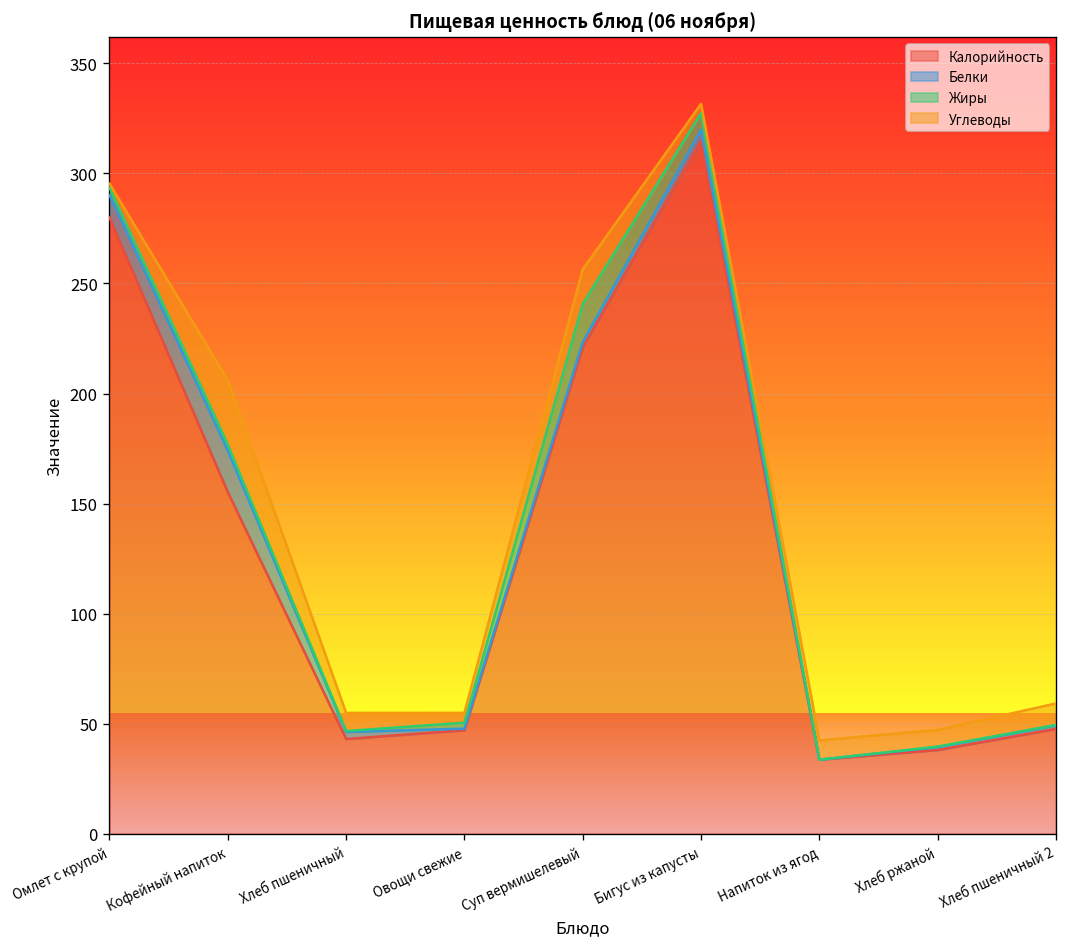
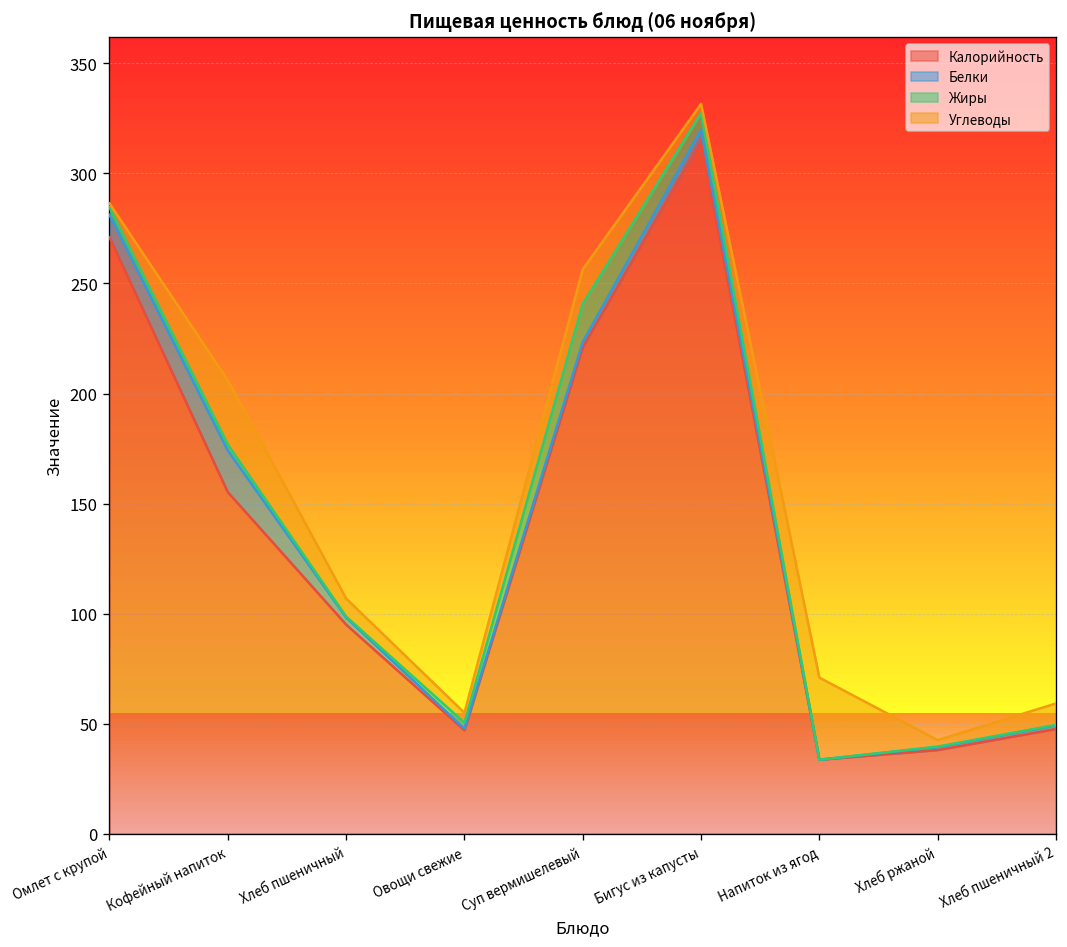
  {
    "Калорийность": {
-     "Омлет с крупой": 280,
+     "Омлет с крупой": 271,
      "Кофейный напиток": 155,
-     "Хлеб пшеничный": 43,
+     "Хлеб пшеничный": 95,
      "Суп вермишелевый": 221,
      "Бигус из капусты": 315,
      "Хлеб пшеничный 2": 48
    },
    "Белки": {
      "Омлет с крупой": 10,
      "Кофейный напиток": 19,
      "Суп вермишелевый": 2,
      "Бигус из капусты": 5
    },
    "Жиры": {
      "Омлет с крупой": 3,
      "Кофейный напиток": 3,
      "Овощи свежие": 3,
      "Суп вермишелевый": 17,
      "Бигус из капусты": 8
    },
    "Углеводы": {
      "Омлет с крупой": 2,
      "Кофейный напиток": 29,
      "Хлеб пшеничный": 8,
      "Овощи свежие": 5,
      "Суп вермишелевый": 16,
      "Бигус из капусты": 4,
-     "Напиток из ягод": 9,
-     "Хлеб ржаной": 8,
+     "Напиток из ягод": 37,
+     "Хлеб ржаной": 3,
      "Хлеб пшеничный 2": 10
    }
  }
